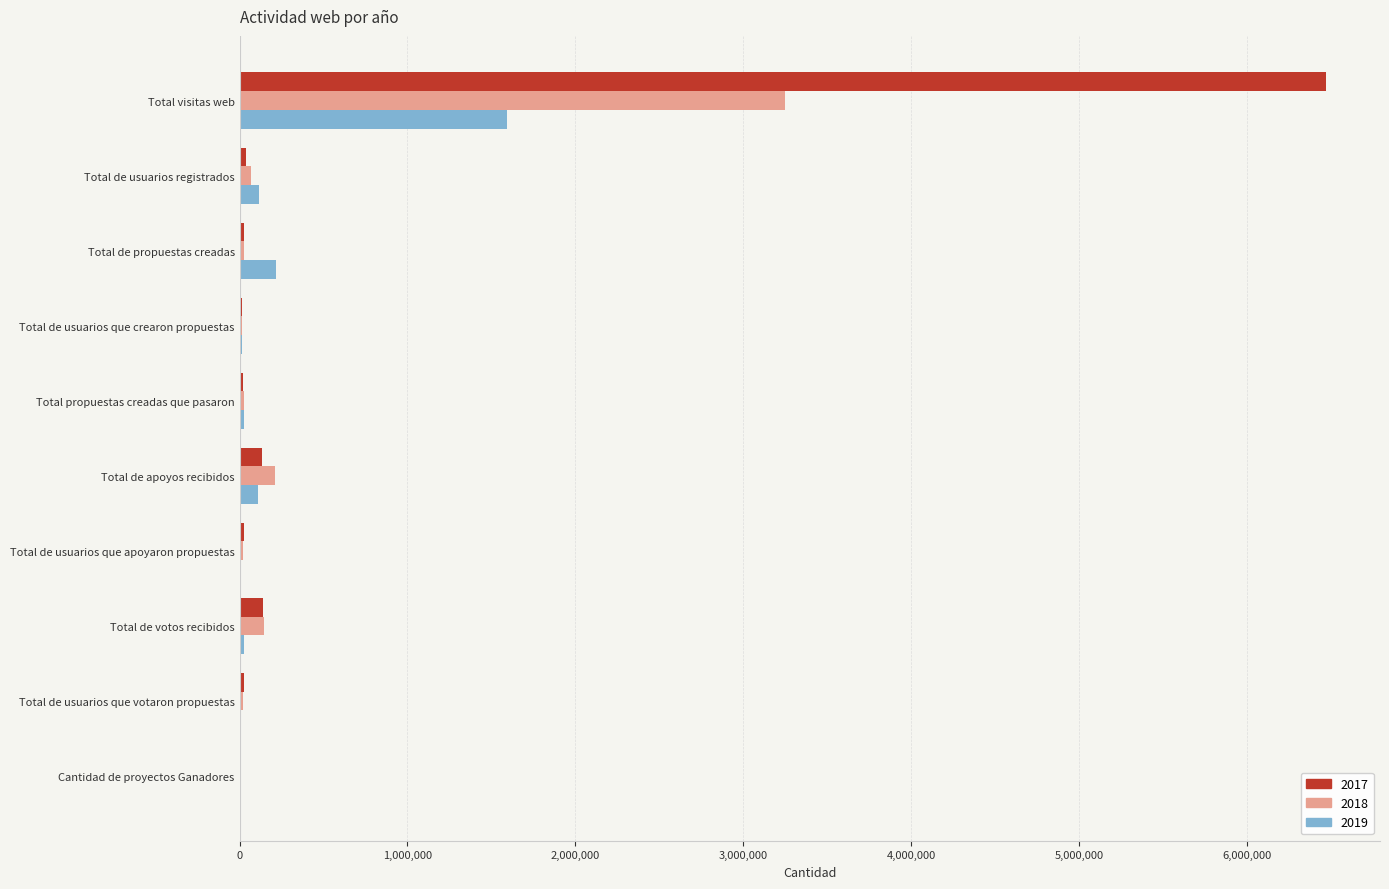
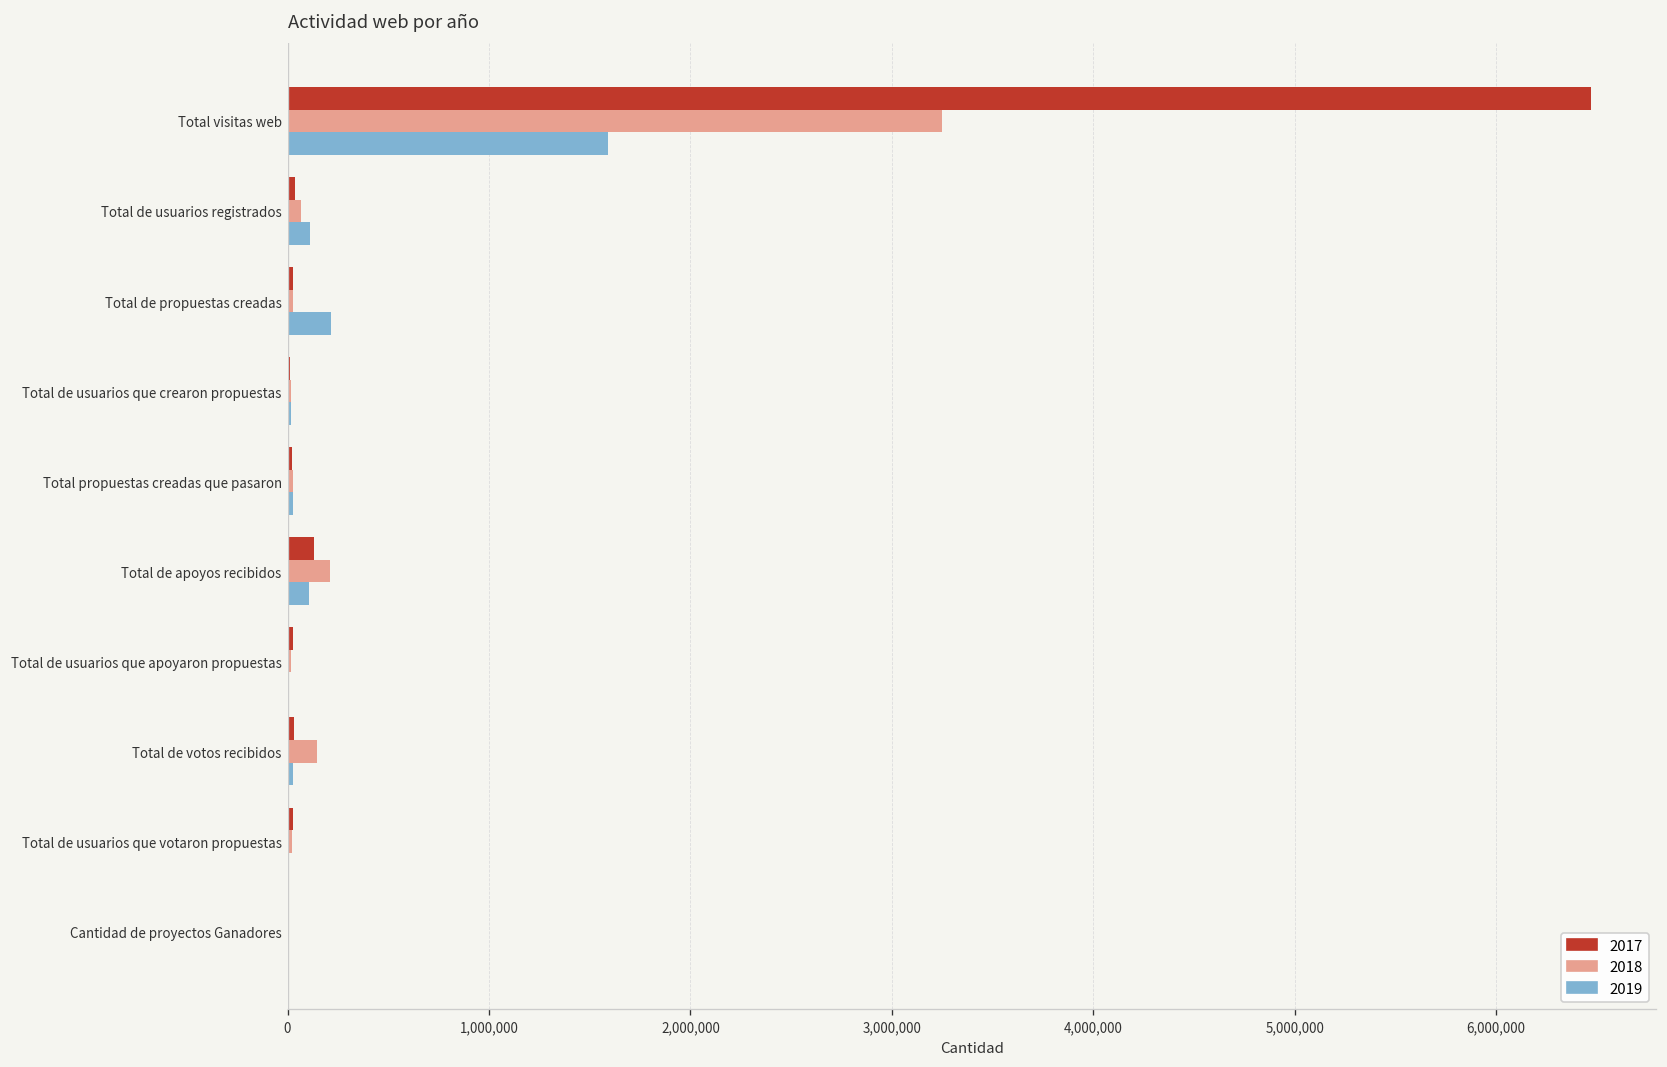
  {
    "2017": {
      "Total visitas web": "6,470,000",
      "Total de usuarios registrados": "40,000",
      "Total de propuestas creadas": "30,000",
      "Total propuestas creadas que pasaron": "20,000",
      "Total de apoyos recibidos": "130,000",
      "Total de usuarios que apoyaron propuestas": "30,000",
-     "Total de votos recibidos": "140,000",
+     "Total de votos recibidos": "30,000",
      "Total de usuarios que votaron propuestas": "30,000"
    },
    "2018": {
      "Total visitas web": "3,250,000",
      "Total de usuarios registrados": "70,000",
      "Total de propuestas creadas": "30,000",
      "Total de usuarios que crearon propuestas": "10,000",
      "Total propuestas creadas que pasaron": "30,000",
      "Total de apoyos recibidos": "210,000",
      "Total de usuarios que apoyaron propuestas": "20,000",
      "Total de votos recibidos": "140,000",
      "Total de usuarios que votaron propuestas": "20,000"
    },
    "2019": {
      "Total visitas web": "1,590,000",
      "Total de usuarios registrados": "110,000",
      "Total de propuestas creadas": "220,000",
      "Total de usuarios que crearon propuestas": "20,000",
      "Total propuestas creadas que pasaron": "30,000",
      "Total de apoyos recibidos": "110,000",
      "Total de votos recibidos": "30,000"
    }
  }
